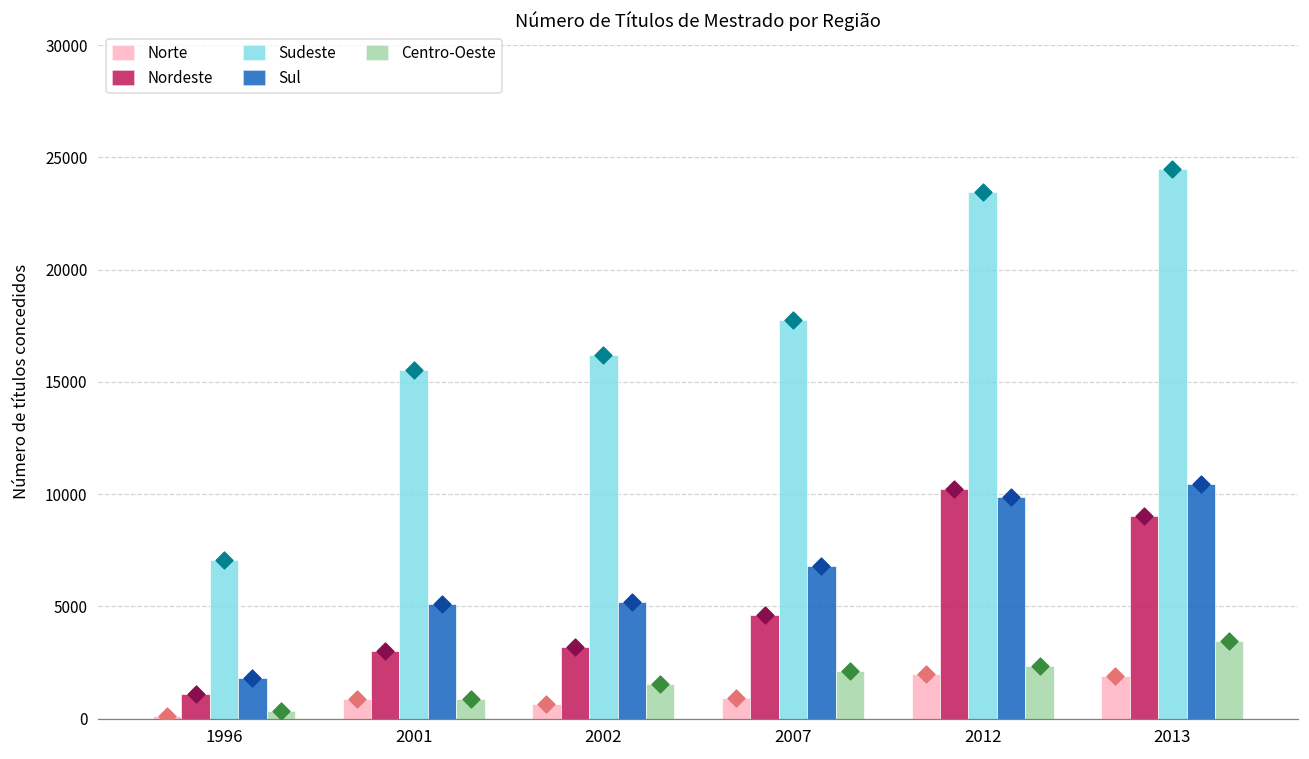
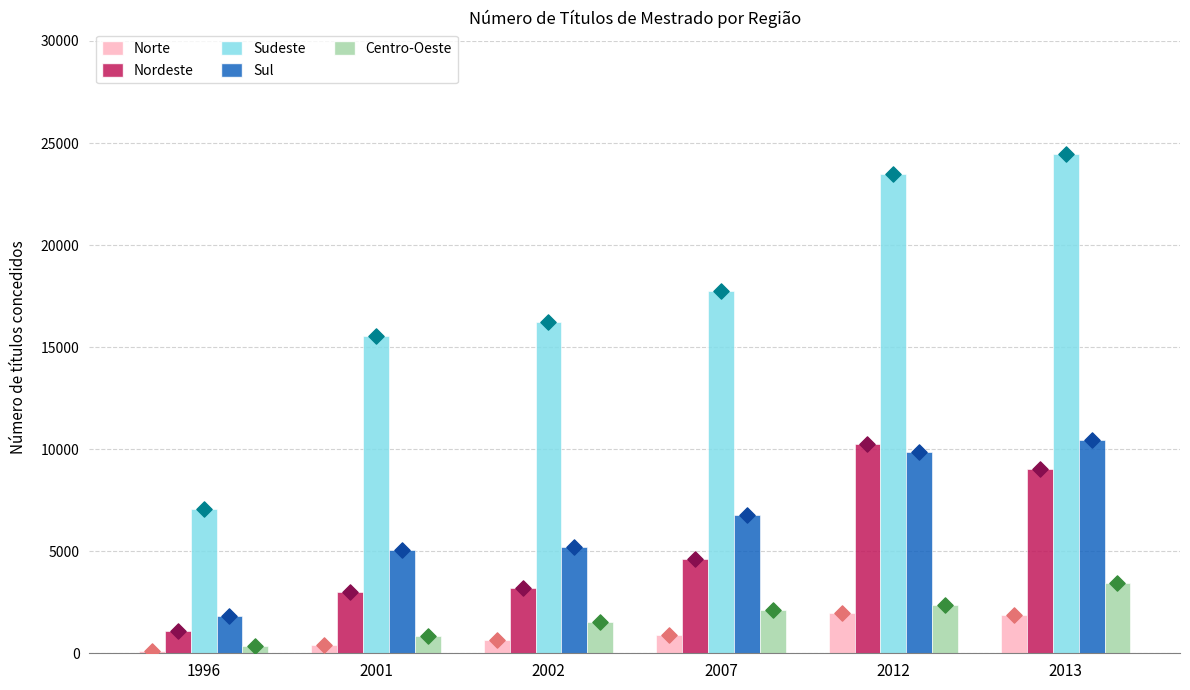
  {
    "Norte": {
      "1996": 100,
-     "2001": 900,
+     "2001": 400,
      "2002": 600,
      "2007": 900,
      "2012": 2000,
      "2013": 1900
    },
    "Nordeste": {
      "1996": 1100,
      "2001": 3000,
      "2002": 3200,
      "2007": 4600,
      "2012": 10200,
      "2013": 9000
    },
    "Sudeste": {
      "1996": 7100,
      "2001": 15500,
      "2002": 16200,
      "2007": 17800,
      "2012": 23500,
      "2013": 24500
    },
    "Centro-Oeste": {
      "1996": 400,
      "2001": 900,
      "2002": 1600,
      "2007": 2100,
      "2012": 2400,
      "2013": 3400
    }
  }
